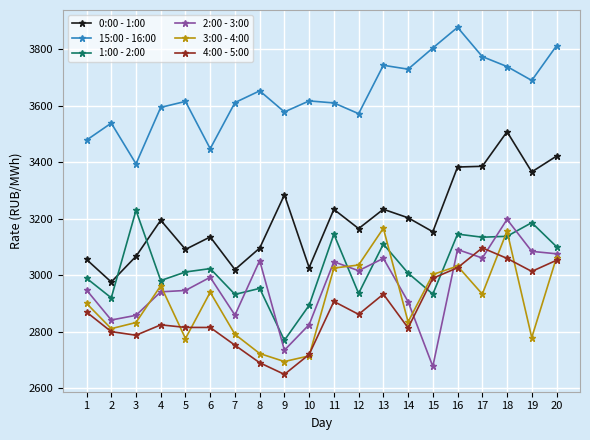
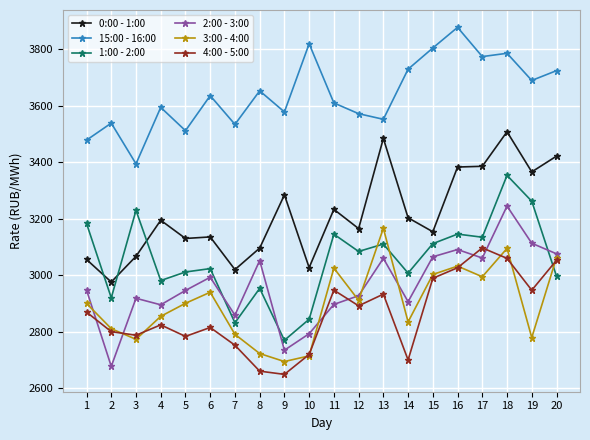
  {
    "0:00 - 1:00": {
      "1": 3060,
      "2": 2980,
      "3": 3070,
      "4": 3190,
-     "5": 3090,
+     "5": 3130,
      "6": 3140,
      "7": 3020,
      "8": 3100,
      "9": 3280,
      "10": 3030,
      "11": 3230,
      "12": 3160,
-     "13": 3230,
+     "13": 3480,
      "14": 3200,
      "15": 3150,
      "16": 3380,
      "17": 3390,
      "18": 3510,
      "19": 3370,
      "20": 3420
    },
    "15:00 - 16:00": {
      "1": 3480,
      "2": 3540,
      "3": 3390,
      "4": 3590,
-     "5": 3610,
-     "6": 3450,
-     "7": 3610,
+     "5": 3510,
+     "6": 3630,
+     "7": 3530,
      "8": 3650,
      "9": 3580,
-     "10": 3620,
+     "10": 3820,
      "11": 3610,
      "12": 3570,
-     "13": 3740,
+     "13": 3550,
      "14": 3730,
      "15": 3800,
      "16": 3880,
      "17": 3770,
-     "18": 3740,
+     "18": 3780,
      "19": 3690,
-     "20": 3810
+     "20": 3720
    },
    "1:00 - 2:00": {
-     "1": 2990,
+     "1": 3180,
      "2": 2920,
      "3": 3230,
      "4": 2980,
      "5": 3010,
      "6": 3020,
-     "7": 2930,
+     "7": 2830,
      "8": 2950,
      "9": 2770,
-     "10": 2890,
+     "10": 2840,
      "11": 3150,
-     "12": 2940,
+     "12": 3080,
      "13": 3110,
      "14": 3010,
-     "15": 2930,
+     "15": 3110,
      "16": 3150,
      "17": 3130,
-     "18": 3140,
-     "19": 3190,
-     "20": 3100
+     "18": 3350,
+     "19": 3260,
+     "20": 3000
    },
    "2:00 - 3:00": {
      "1": 2950,
-     "2": 2840,
-     "3": 2860,
-     "4": 2940,
+     "2": 2680,
+     "3": 2920,
+     "4": 2900,
      "5": 2950,
      "6": 2990,
      "7": 2860,
      "8": 3050,
      "9": 2730,
-     "10": 2830,
-     "11": 3050,
-     "12": 3020,
+     "10": 2790,
+     "11": 2900,
+     "12": 2930,
      "13": 3060,
      "14": 2910,
-     "15": 2680,
+     "15": 3070,
      "16": 3090,
      "17": 3060,
-     "18": 3200,
-     "19": 3080,
+     "18": 3240,
+     "19": 3110,
      "20": 3080
    },
    "3:00 - 4:00": {
      "1": 2900,
      "2": 2810,
-     "3": 2830,
-     "4": 2960,
-     "5": 2780,
+     "3": 2770,
+     "4": 2850,
+     "5": 2900,
      "6": 2940,
      "7": 2790,
      "8": 2720,
      "9": 2690,
      "11": 3030,
-     "12": 3040,
+     "12": 2910,
      "13": 3170,
      "14": 2830,
      "15": 3000,
-     "17": 2930,
-     "18": 3160,
+     "17": 2990,
+     "18": 3090,
      "19": 2780,
      "20": 3060
    },
    "4:00 - 5:00": {
      "1": 2870,
      "2": 2800,
      "3": 2790,
      "4": 2820,
-     "5": 2820,
+     "5": 2780,
      "6": 2820,
      "7": 2750,
-     "8": 2690,
+     "8": 2660,
      "9": 2650,
-     "11": 2910,
-     "12": 2860,
+     "11": 2950,
+     "12": 2890,
      "13": 2930,
-     "14": 2810,
+     "14": 2700,
      "15": 2990,
      "17": 3100,
      "18": 3060,
-     "19": 3010,
+     "19": 2950,
      "20": 3050
    }
  }
